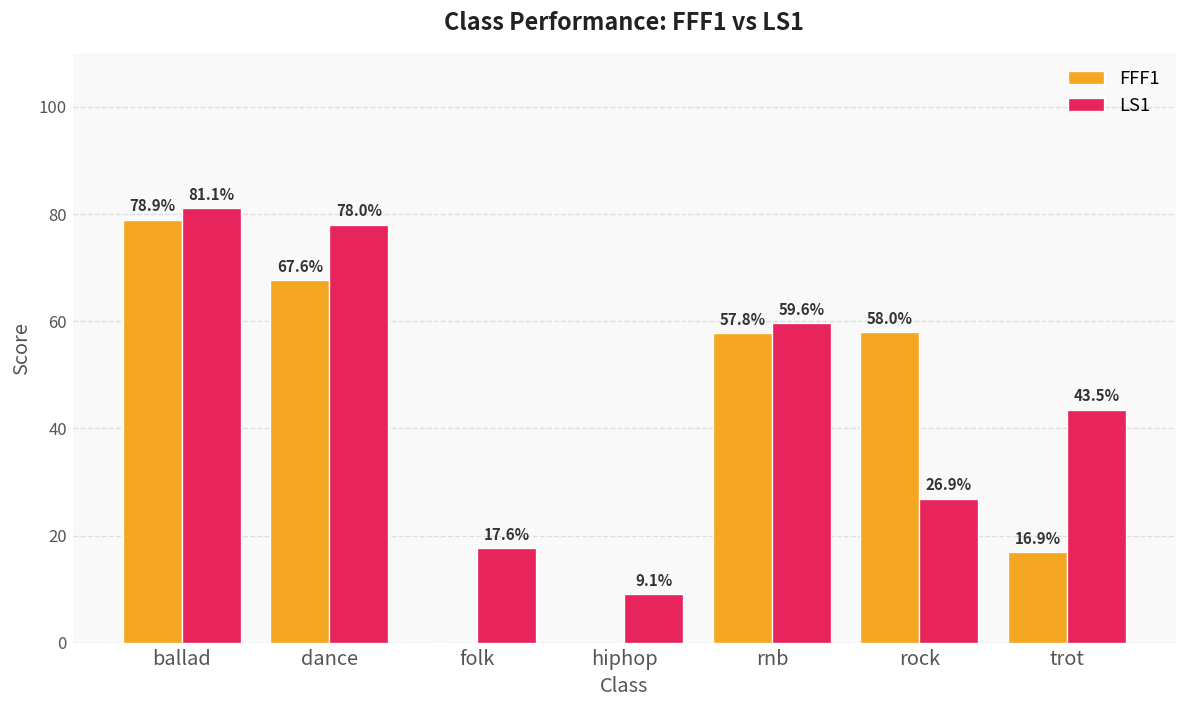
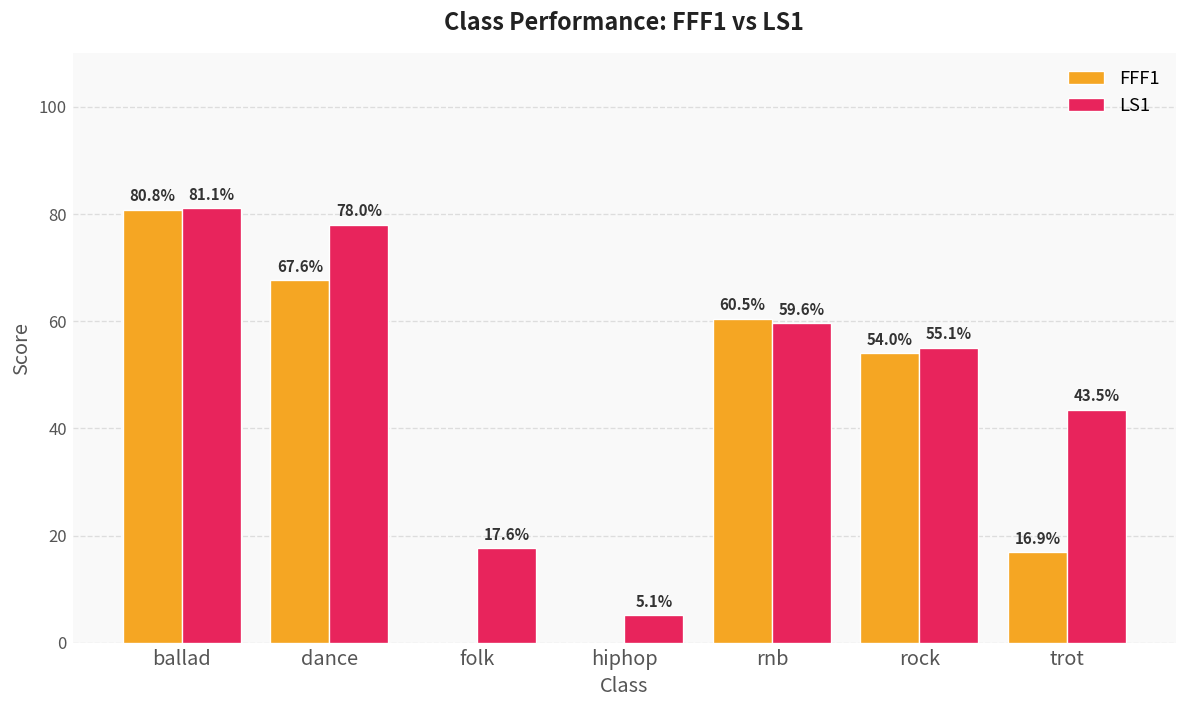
  {
    "FFF1": {
-     "ballad": "78.9%",
+     "ballad": "80.8%",
      "dance": "67.6%",
-     "rnb": "57.8%",
-     "rock": "58.0%",
+     "rnb": "60.5%",
+     "rock": "54.0%",
      "trot": "16.9%"
    },
    "LS1": {
      "ballad": "81.1%",
      "dance": "78.0%",
      "folk": "17.6%",
-     "hiphop": "9.1%",
+     "hiphop": "5.1%",
      "rnb": "59.6%",
-     "rock": "26.9%",
+     "rock": "55.1%",
      "trot": "43.5%"
    }
  }
